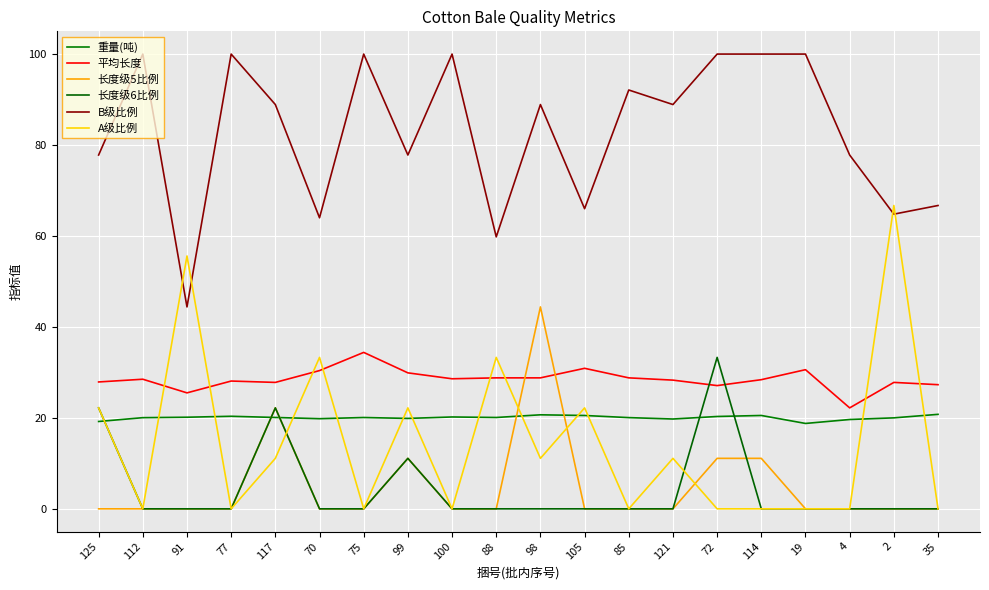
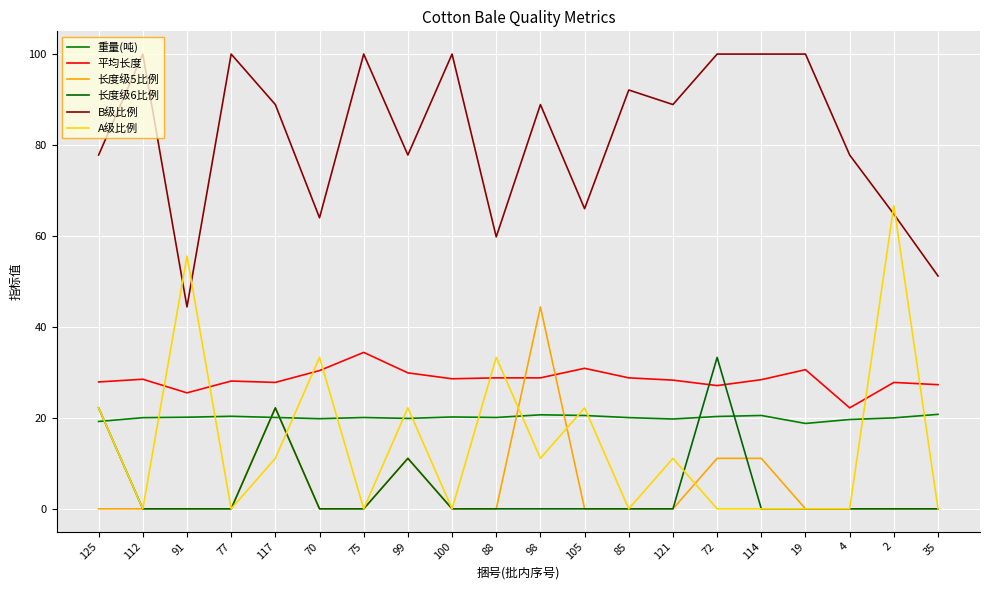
  {
    "平均长度": {
      "125": 28,
      "112": 29,
      "91": 26,
      "77": 28,
      "117": 28,
      "70": 30,
      "75": 34,
      "99": 30,
      "100": 29,
      "88": 29,
      "98": 29,
      "105": 31,
      "85": 29,
      "121": 28,
      "72": 27,
      "114": 28,
      "19": 31,
      "4": 22,
      "2": 28,
      "35": 27
    },
    "B级比例": {
      "125": 78,
      "91": 44,
      "77": 100,
      "117": 89,
      "70": 64,
      "75": 100,
      "99": 78,
      "100": 100,
      "88": 60,
      "98": 89,
      "105": 66,
      "85": 92,
      "121": 89,
      "72": 100,
      "114": 100,
      "19": 100,
      "4": 78,
      "2": 65,
-     "35": 67
+     "35": 51
    }
  }
